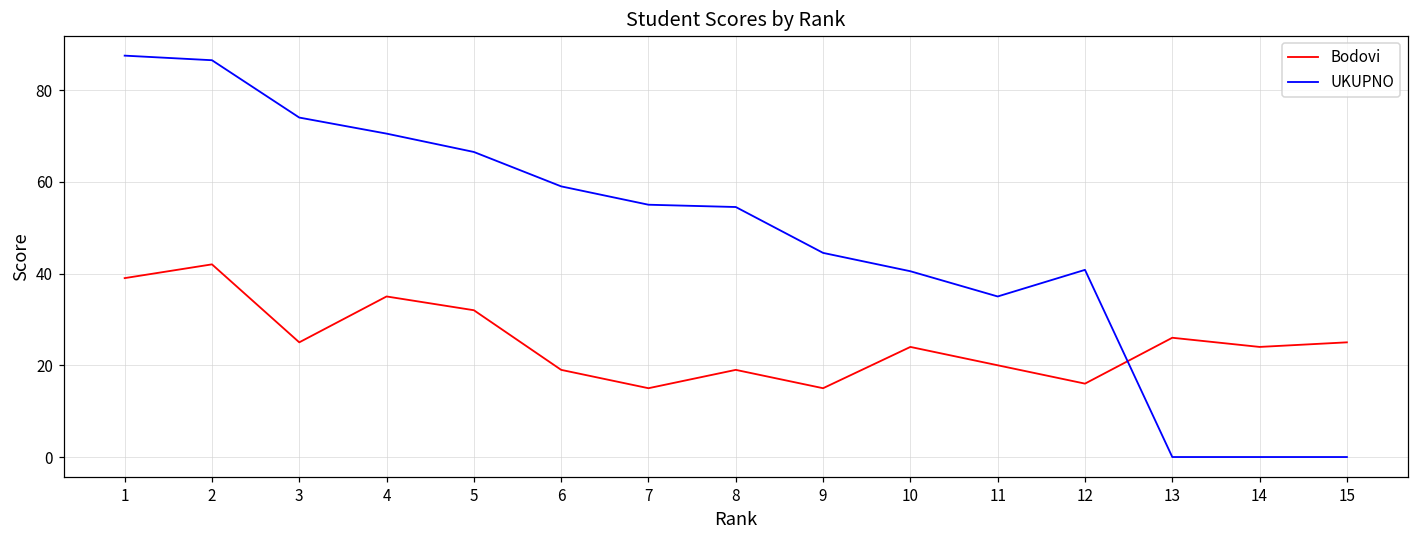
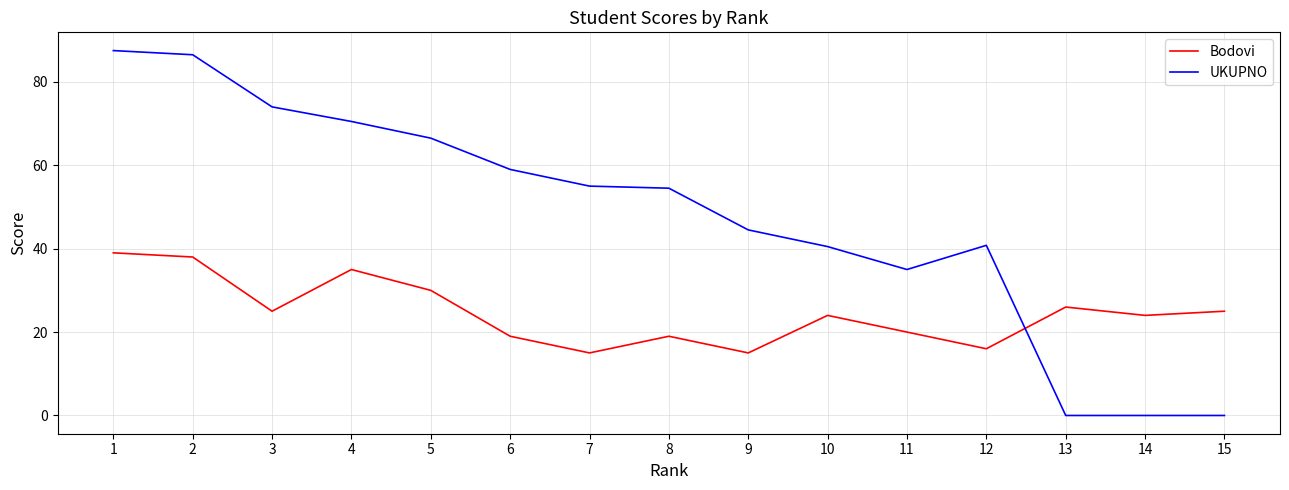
  {
    "Bodovi": {
      "1": 39,
-     "2": 42,
+     "2": 38,
      "3": 25,
      "4": 35,
-     "5": 32,
+     "5": 30,
      "6": 19,
      "7": 15,
      "8": 19,
      "9": 15,
      "10": 24,
      "11": 20,
      "12": 16,
      "13": 26,
      "14": 24,
      "15": 25
    },
    "UKUPNO": {
      "1": 88,
      "2": 87,
      "3": 74,
      "4": 71,
      "5": 67,
      "6": 59,
      "7": 55,
      "8": 55,
      "9": 45,
      "10": 41,
      "11": 35,
      "12": 41,
      "13": 0,
      "14": 0,
      "15": 0
    }
  }
